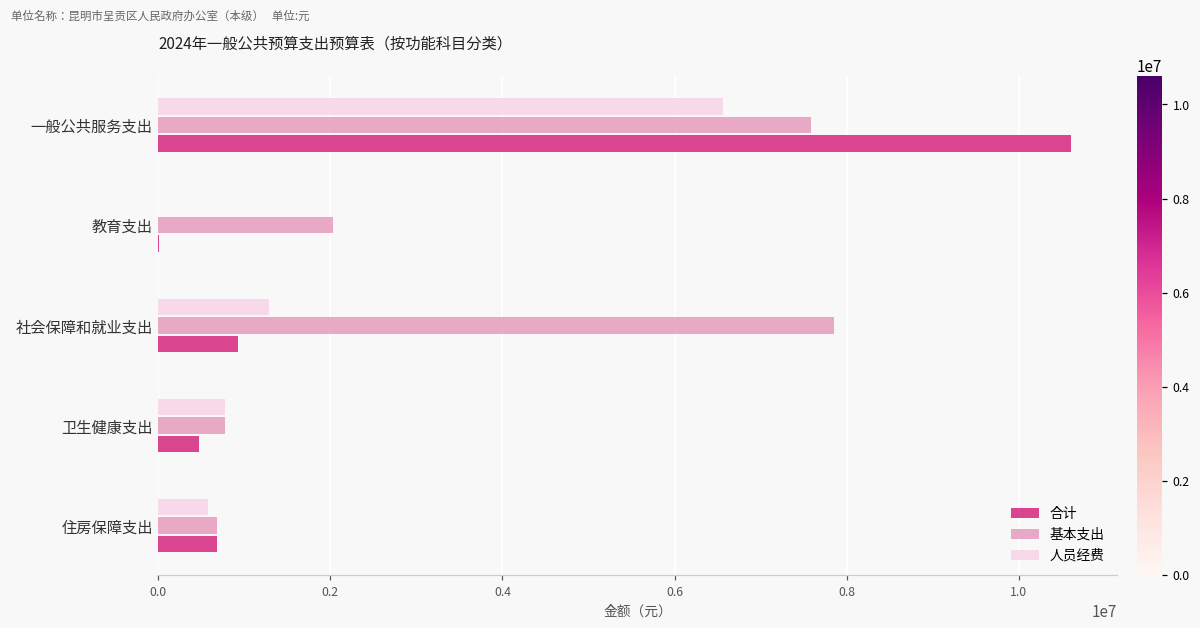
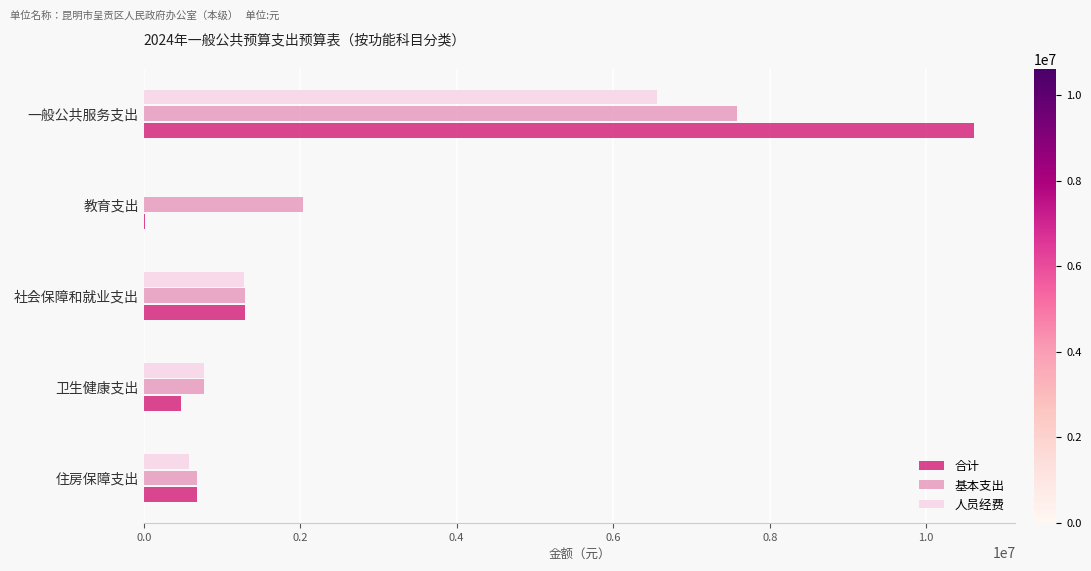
  {
    "合计": {
      "一般公共服务支出": 10600000,
-     "社会保障和就业支出": 900000,
+     "社会保障和就业支出": 1300000,
      "卫生健康支出": 500000,
      "住房保障支出": 700000
    },
    "基本支出": {
      "一般公共服务支出": 7600000,
      "教育支出": 2000000,
-     "社会保障和就业支出": 7800000,
+     "社会保障和就业支出": 1300000,
      "卫生健康支出": 800000,
      "住房保障支出": 700000
    },
    "人员经费": {
      "一般公共服务支出": 6600000,
      "教育支出": 0,
      "社会保障和就业支出": 1300000,
      "卫生健康支出": 800000,
      "住房保障支出": 600000
    }
  }
